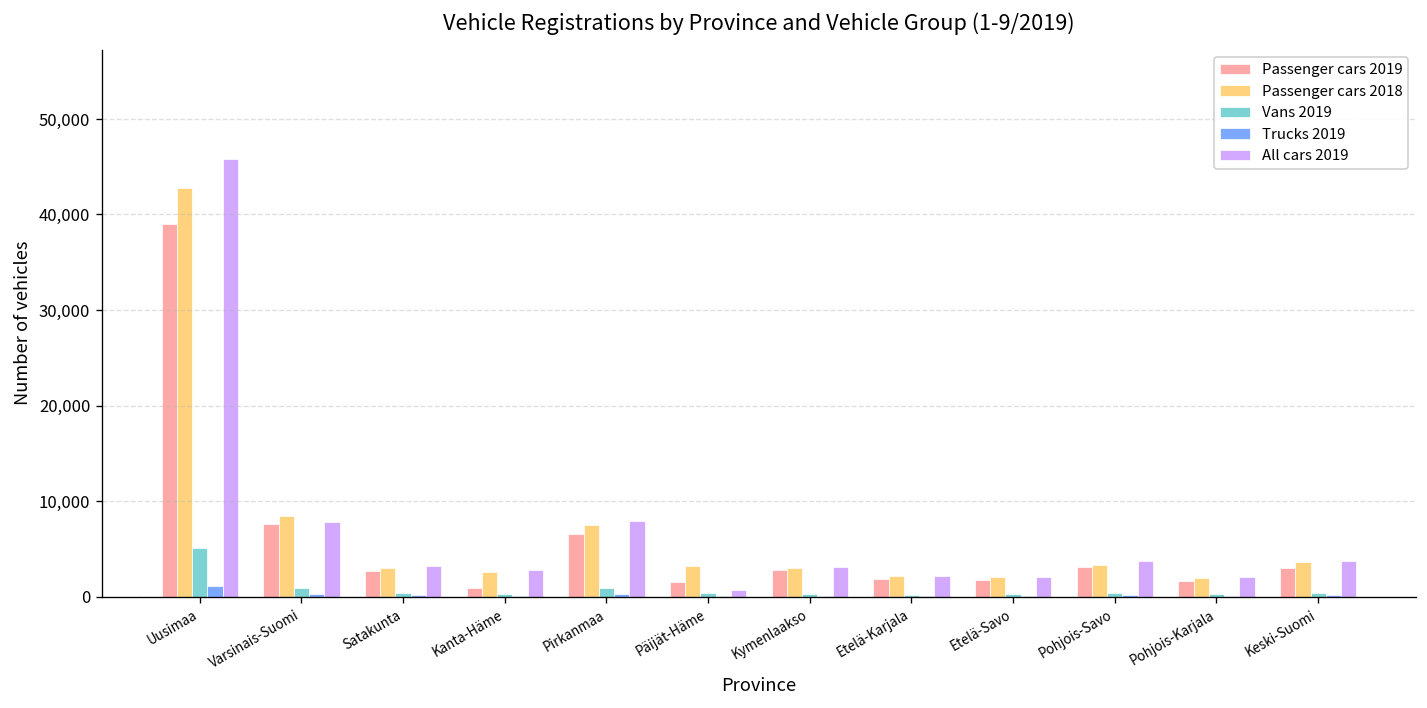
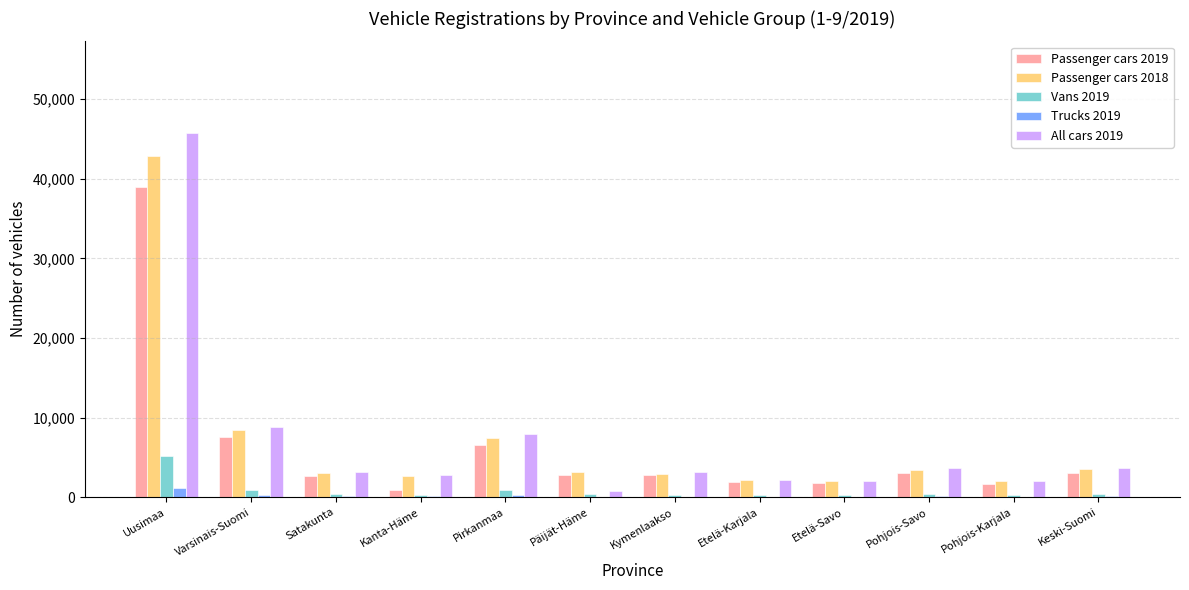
  {
    "Passenger cars 2019": {
      "Uusimaa": "39,000",
      "Varsinais-Suomi": "8,000",
      "Satakunta": "3,000",
      "Kanta-Häme": "1,000",
      "Pirkanmaa": "7,000",
-     "Päijät-Häme": "2,000",
+     "Päijät-Häme": "3,000",
      "Kymenlaakso": "3,000",
      "Etelä-Karjala": "2,000",
      "Etelä-Savo": "2,000",
      "Pohjois-Savo": "3,000",
      "Pohjois-Karjala": "2,000",
      "Keski-Suomi": "3,000"
    },
    "Passenger cars 2018": {
      "Uusimaa": "43,000",
      "Varsinais-Suomi": "8,000",
      "Satakunta": "3,000",
      "Kanta-Häme": "3,000",
      "Pirkanmaa": "7,000",
      "Päijät-Häme": "3,000",
      "Kymenlaakso": "3,000",
      "Etelä-Karjala": "2,000",
      "Etelä-Savo": "2,000",
      "Pohjois-Savo": "3,000",
      "Pohjois-Karjala": "2,000",
      "Keski-Suomi": "4,000"
    },
    "Vans 2019": {
      "Uusimaa": "5,000",
      "Varsinais-Suomi": "1,000",
      "Satakunta": "0",
      "Pirkanmaa": "1,000",
      "Päijät-Häme": "0",
      "Pohjois-Savo": "0",
      "Keski-Suomi": "0"
    },
    "Trucks 2019": {
      "Uusimaa": "1,000"
    },
    "All cars 2019": {
      "Uusimaa": "46,000",
-     "Varsinais-Suomi": "8,000",
+     "Varsinais-Suomi": "9,000",
      "Satakunta": "3,000",
      "Kanta-Häme": "3,000",
      "Pirkanmaa": "8,000",
      "Päijät-Häme": "1,000",
      "Kymenlaakso": "3,000",
      "Etelä-Karjala": "2,000",
      "Etelä-Savo": "2,000",
      "Pohjois-Savo": "4,000",
      "Pohjois-Karjala": "2,000",
      "Keski-Suomi": "4,000"
    }
  }
